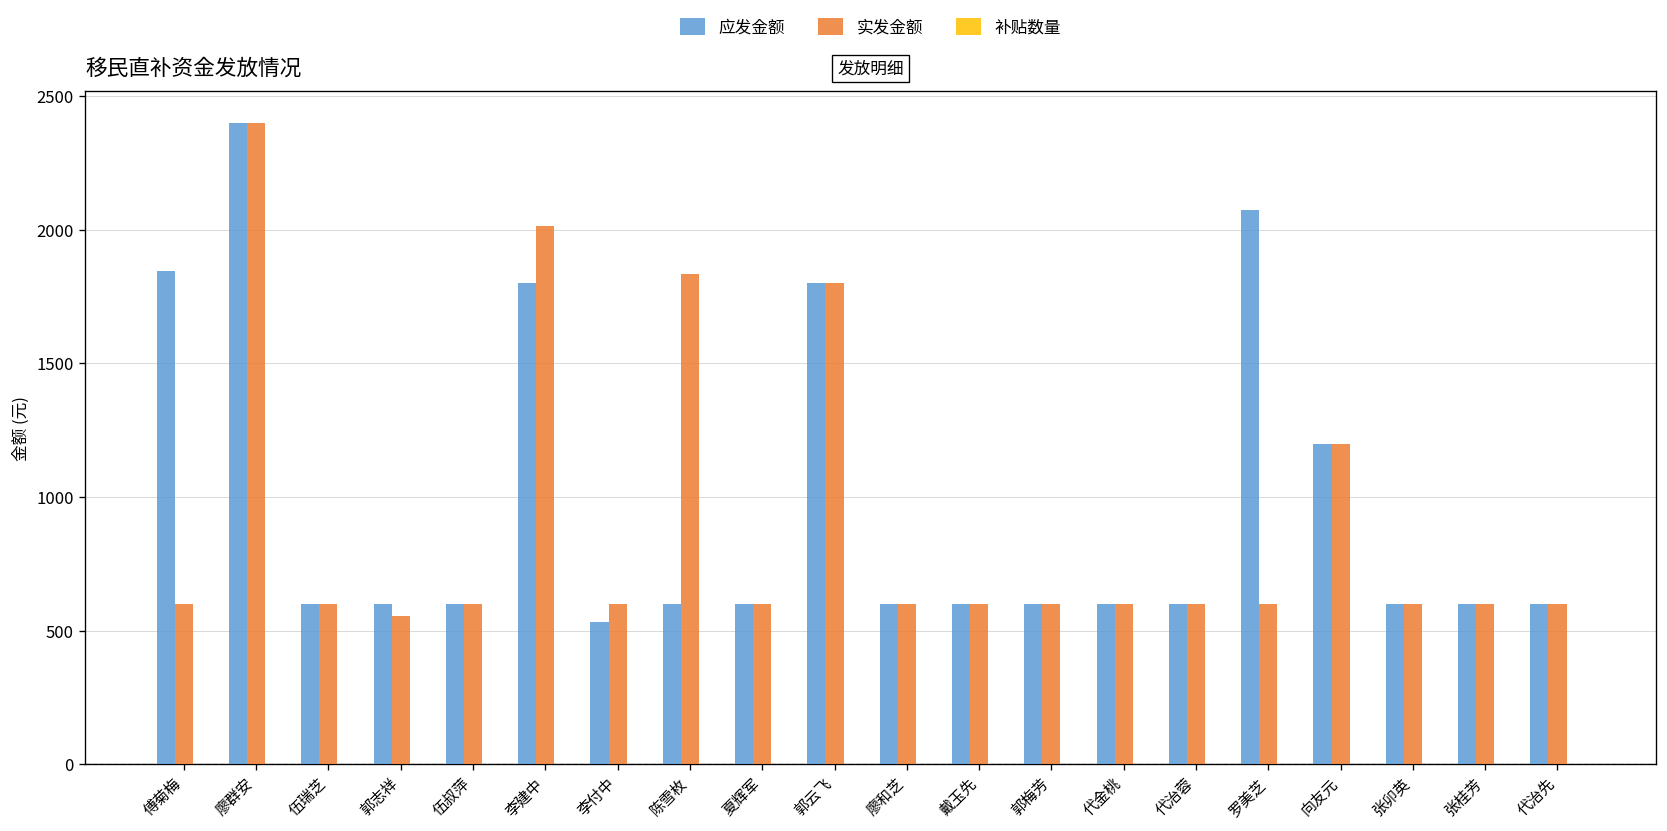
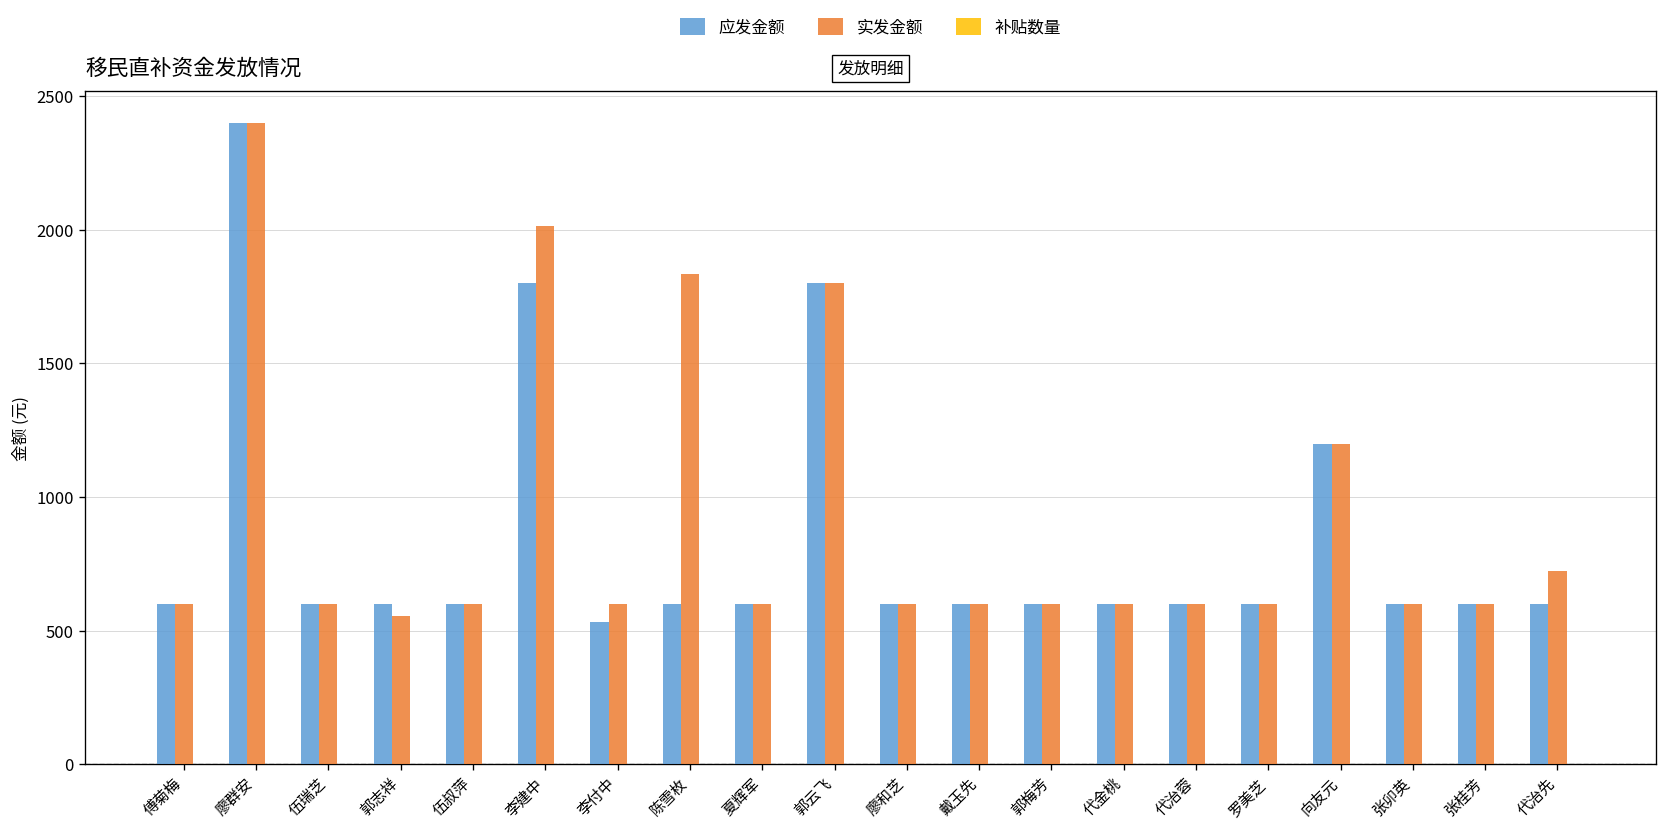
  {
    "应发金额": {
-     "傅菊梅": 1850,
+     "傅菊梅": 600,
      "廖群安": 2400,
      "伍瑞芝": 600,
      "郭志祥": 600,
      "伍叔萍": 600,
      "李建中": 1800,
      "李付中": 530,
      "陈雪枚": 600,
      "夏辉军": 600,
      "郭云飞": 1800,
      "廖和芝": 600,
      "戴玉先": 600,
      "郭梅芳": 600,
      "代金桃": 600,
      "代治蓉": 600,
-     "罗美芝": 2070,
+     "罗美芝": 600,
      "向友元": 1200,
      "张卯英": 600,
      "张桂芳": 600,
      "代治先": 600
    },
    "实发金额": {
      "傅菊梅": 600,
      "廖群安": 2400,
      "伍瑞芝": 600,
      "郭志祥": 560,
      "伍叔萍": 600,
      "李建中": 2010,
      "李付中": 600,
      "陈雪枚": 1830,
      "夏辉军": 600,
      "郭云飞": 1800,
      "廖和芝": 600,
      "戴玉先": 600,
      "郭梅芳": 600,
      "代金桃": 600,
      "代治蓉": 600,
      "罗美芝": 600,
      "向友元": 1200,
      "张卯英": 600,
      "张桂芳": 600,
-     "代治先": 600
+     "代治先": 730
    },
    "补贴数量": {
      "傅菊梅": 0,
      "廖群安": 0,
      "伍瑞芝": 0,
      "郭志祥": 0,
      "伍叔萍": 0,
      "李建中": 0,
      "李付中": 0,
      "陈雪枚": 0,
      "夏辉军": 0,
      "郭云飞": 0,
      "廖和芝": 0,
      "戴玉先": 0,
      "郭梅芳": 0,
      "代金桃": 0,
      "代治蓉": 0,
      "罗美芝": 0,
      "向友元": 0,
      "张卯英": 0,
      "张桂芳": 0,
      "代治先": 0
    }
  }
